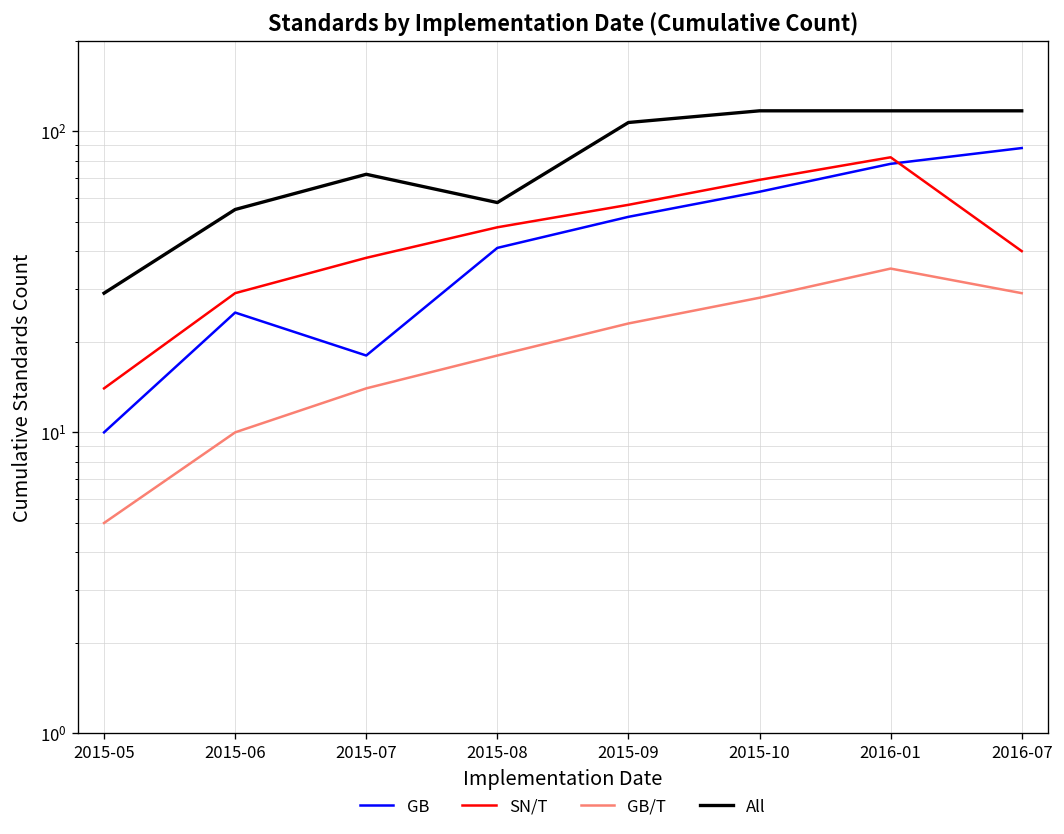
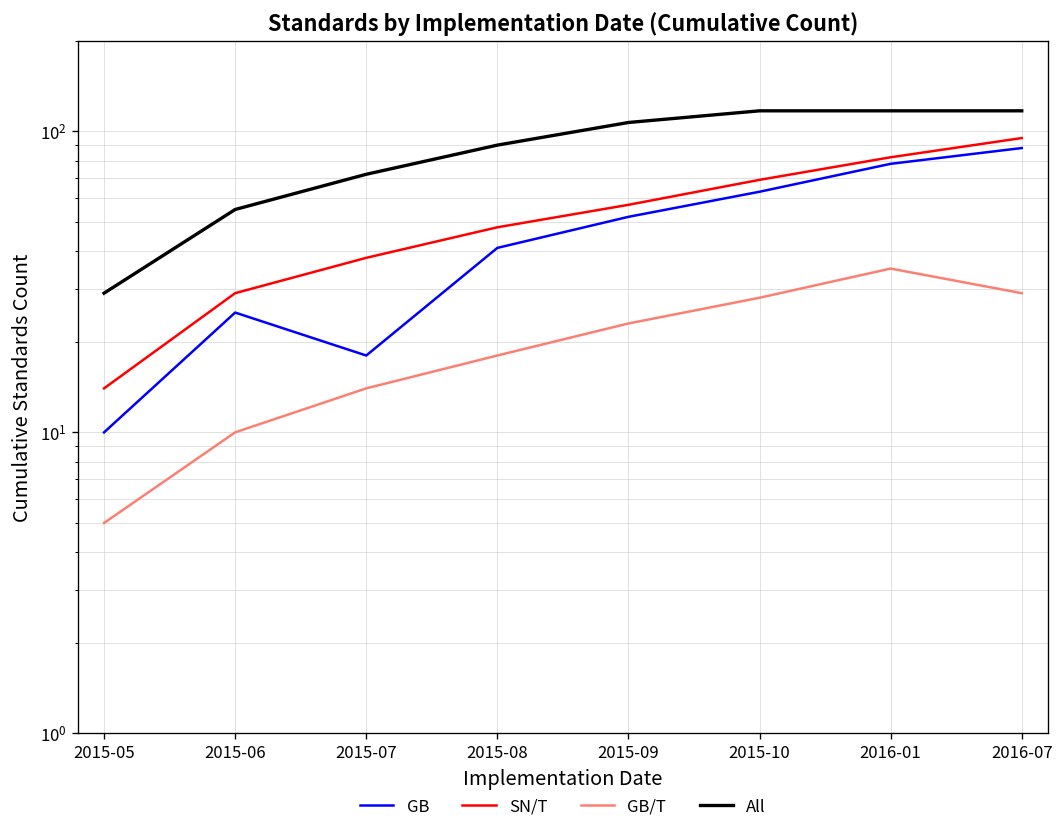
  {
    "GB": {
      "2015-05": 10,
      "2015-06": 25,
      "2015-07": 18,
      "2015-08": 41,
      "2015-09": 52,
      "2015-10": 63,
      "2016-01": 78,
      "2016-07": 88
    },
    "SN/T": {
      "2015-05": 14,
      "2015-06": 29,
      "2015-07": 38,
      "2015-08": 48,
      "2015-09": 57,
      "2015-10": 69,
      "2016-01": 82,
-     "2016-07": 40
+     "2016-07": 95
    },
    "GB/T": {
      "2015-05": 5,
      "2015-06": 10,
      "2015-07": 14,
      "2015-08": 18,
      "2015-09": 23,
      "2015-10": 28,
      "2016-01": 35,
      "2016-07": 29
    },
    "All": {
      "2015-05": 29,
      "2015-06": 55,
      "2015-07": 72,
-     "2015-08": 58,
+     "2015-08": 90,
      "2015-09": 107,
      "2015-10": 120,
      "2016-01": 120,
      "2016-07": 120
    }
  }
